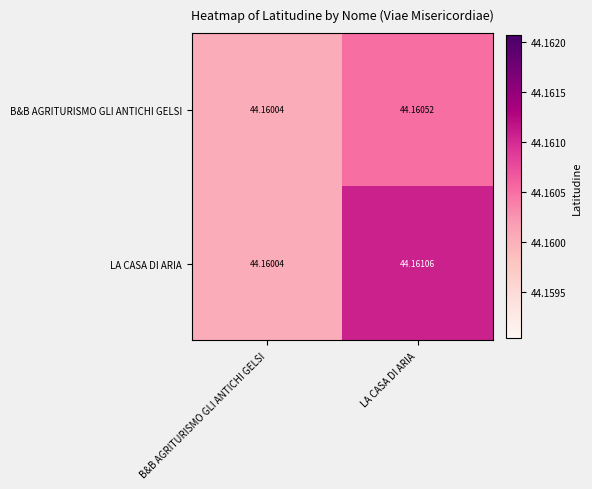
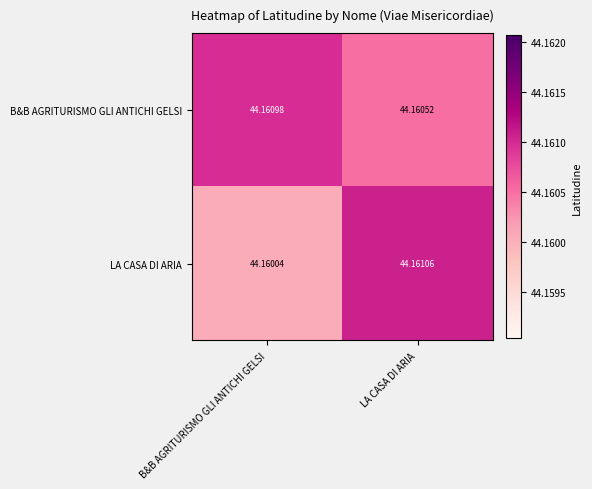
  {
    "B&B AGRITURISMO GLI ANTICHI GELSI": {
-     "B&B AGRITURISMO GLI ANTICHI GELSI": 44.16004,
+     "B&B AGRITURISMO GLI ANTICHI GELSI": 44.16098,
      "LA CASA DI ARIA": 44.16052
    },
    "LA CASA DI ARIA": {
      "B&B AGRITURISMO GLI ANTICHI GELSI": 44.16004,
      "LA CASA DI ARIA": 44.16106
    }
  }
